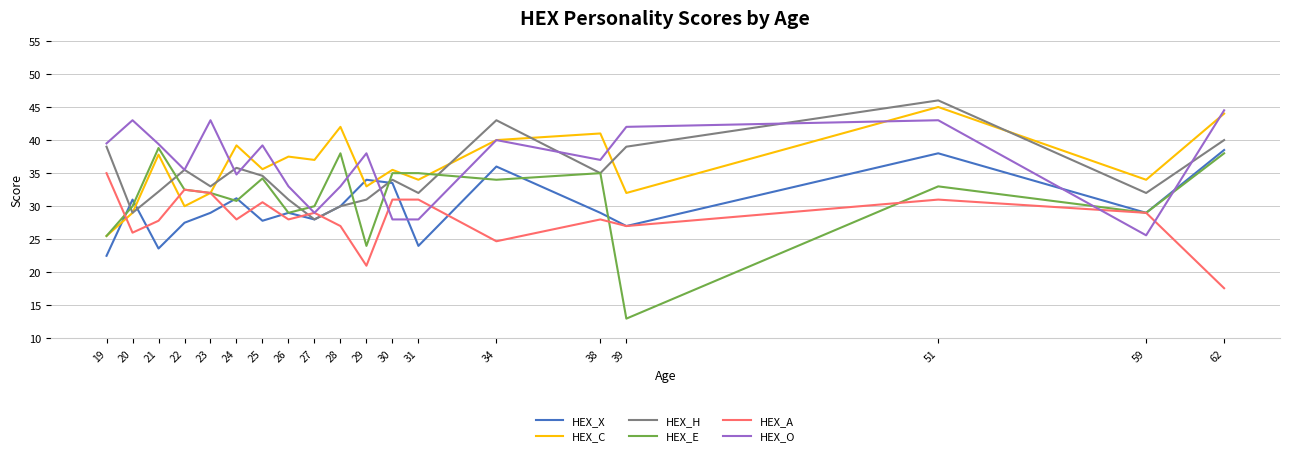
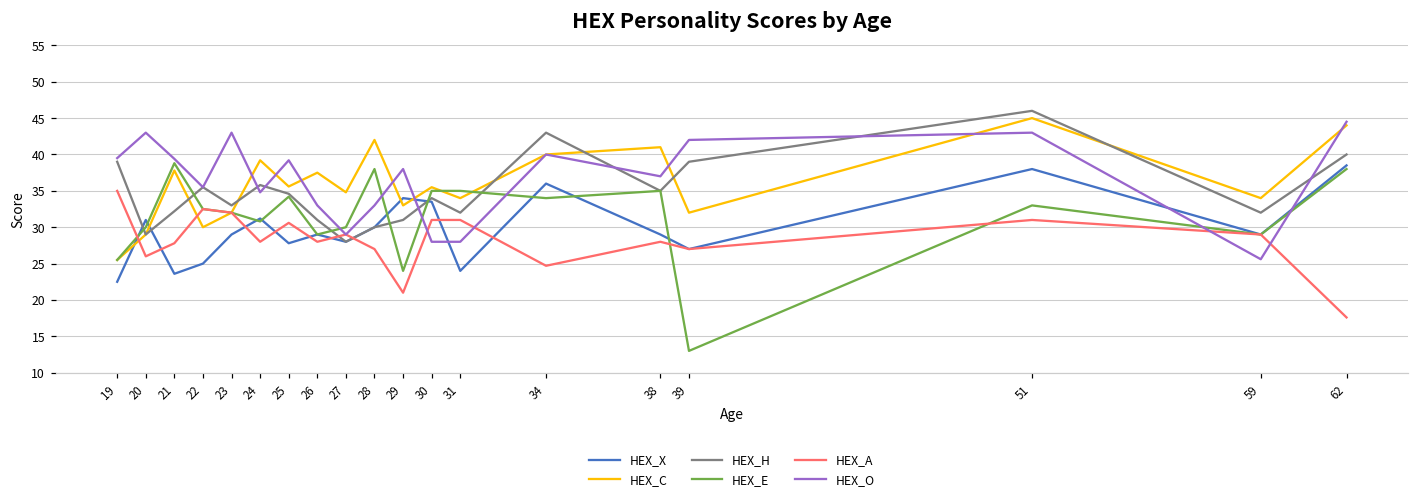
  {
    "HEX_X": {
      "19": 23,
      "20": 31,
      "21": 24,
-     "22": 28,
+     "22": 25,
      "23": 29,
      "24": 31,
      "25": 28,
      "29": 34,
      "30": 34,
      "31": 24,
      "34": 36,
      "38": 29,
      "51": 38,
      "62": 39
    },
    "HEX_C": {
      "21": 38,
      "22": 30,
      "24": 39,
      "25": 36,
      "26": 38,
-     "27": 37,
+     "27": 35,
      "28": 42,
      "29": 33,
      "30": 36,
      "31": 34,
      "38": 41,
      "39": 32,
      "51": 45,
      "59": 34,
      "62": 44
    },
    "HEX_H": {
      "19": 39,
      "21": 32,
      "23": 33,
      "24": 36,
      "25": 35,
      "26": 31,
      "29": 31,
      "30": 34,
      "31": 32,
      "34": 43,
      "39": 39,
      "51": 46,
      "59": 32,
      "62": 40
    },
    "HEX_E": {
      "20": 30,
      "21": 39,
      "24": 31,
      "25": 34,
      "27": 30,
      "28": 38,
      "29": 24,
      "30": 35,
      "31": 35,
      "34": 34,
      "39": 13,
      "51": 33,
      "62": 38
    },
    "HEX_A": {
      "19": 35,
      "20": 26,
      "21": 28,
      "24": 28,
      "25": 31,
      "26": 28,
      "28": 27,
      "29": 21,
      "30": 31,
      "31": 31,
      "34": 25,
      "38": 28,
      "51": 31,
      "62": 18
    },
    "HEX_O": {
      "19": 40,
      "20": 43,
      "21": 39,
      "23": 43,
      "24": 35,
      "25": 39,
      "26": 33,
      "28": 33,
      "29": 38,
      "30": 28,
      "31": 28,
      "38": 37,
      "39": 42,
      "51": 43,
      "59": 26,
      "62": 45
    }
  }
